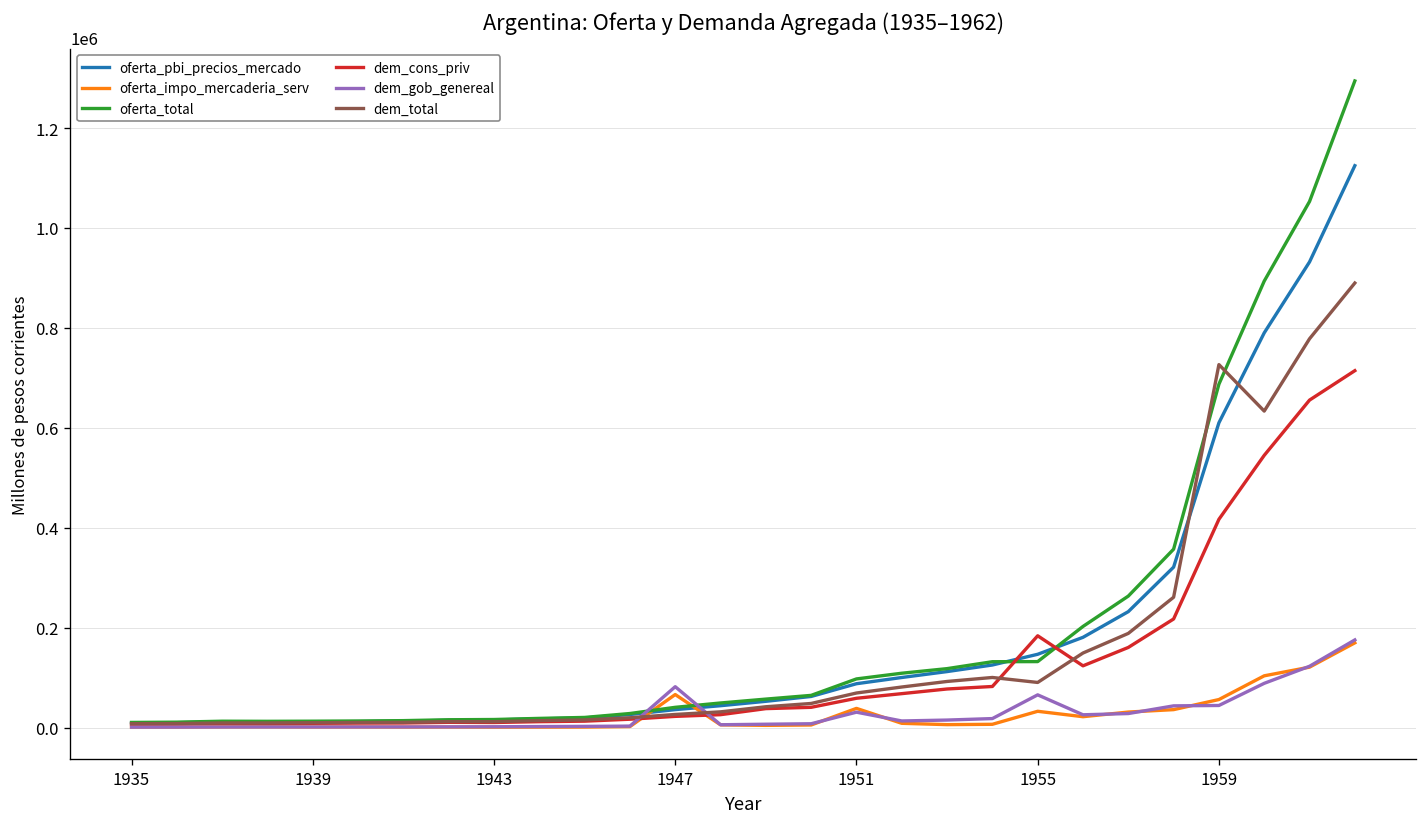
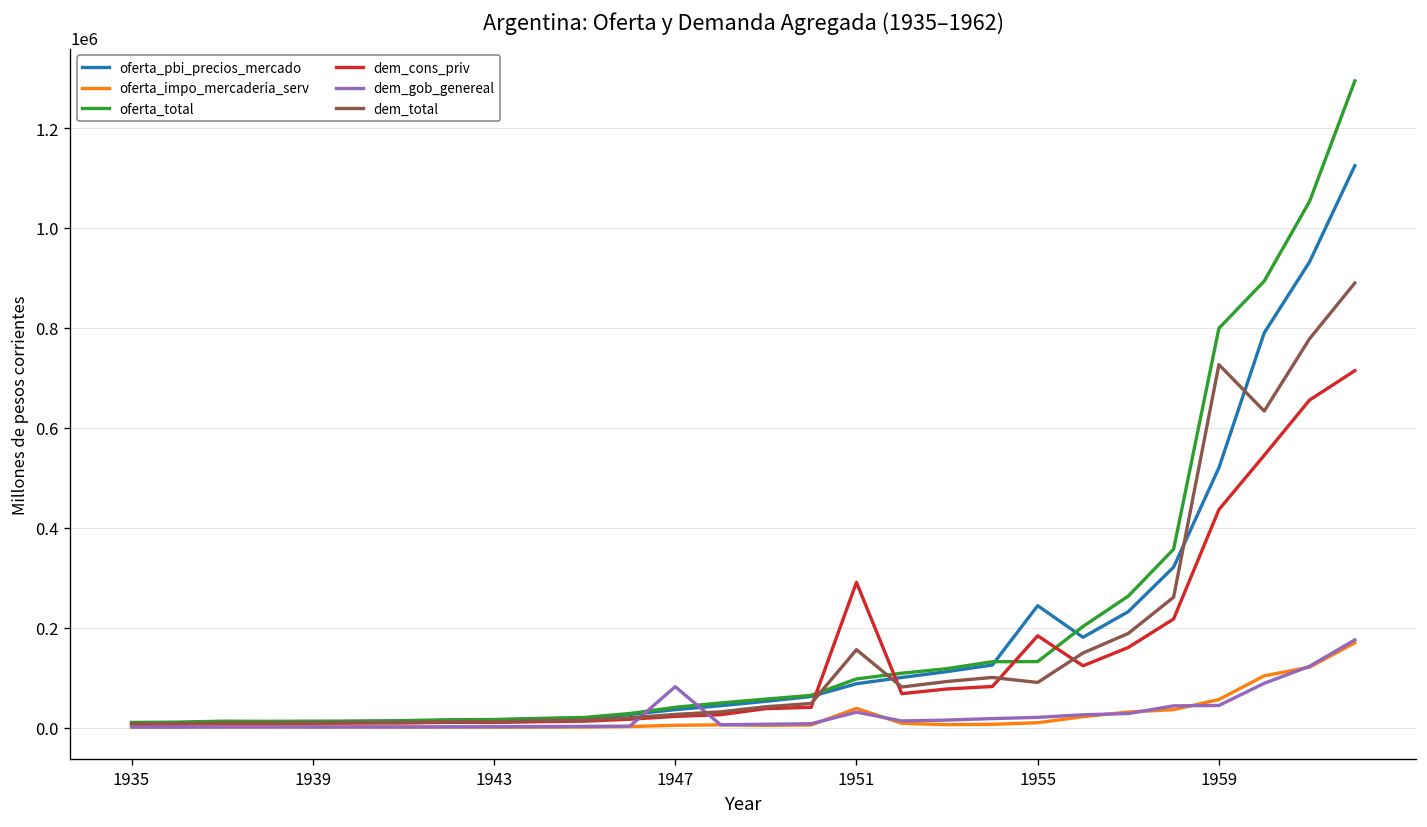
  {
    "oferta_pbi_precios_mercado": {
      "1951": 90000,
-     "1955": 150000,
-     "1959": 610000
+     "1955": 240000,
+     "1959": 520000
    },
    "oferta_impo_mercaderia_serv": {
-     "1947": 70000,
+     "1947": 0,
      "1951": 40000,
-     "1955": 30000,
+     "1955": 10000,
      "1959": 60000
    },
    "oferta_total": {
      "1951": 100000,
      "1955": 130000,
-     "1959": 690000
+     "1959": 800000
    },
    "dem_cons_priv": {
-     "1951": 60000,
+     "1951": 290000,
      "1955": 180000,
-     "1959": 420000
+     "1959": 440000
    },
    "dem_gob_genereal": {
      "1947": 80000,
      "1951": 30000,
-     "1955": 70000,
+     "1955": 20000,
      "1959": 40000
    },
    "dem_total": {
-     "1951": 70000,
+     "1951": 160000,
      "1955": 90000,
      "1959": 730000
    }
  }
